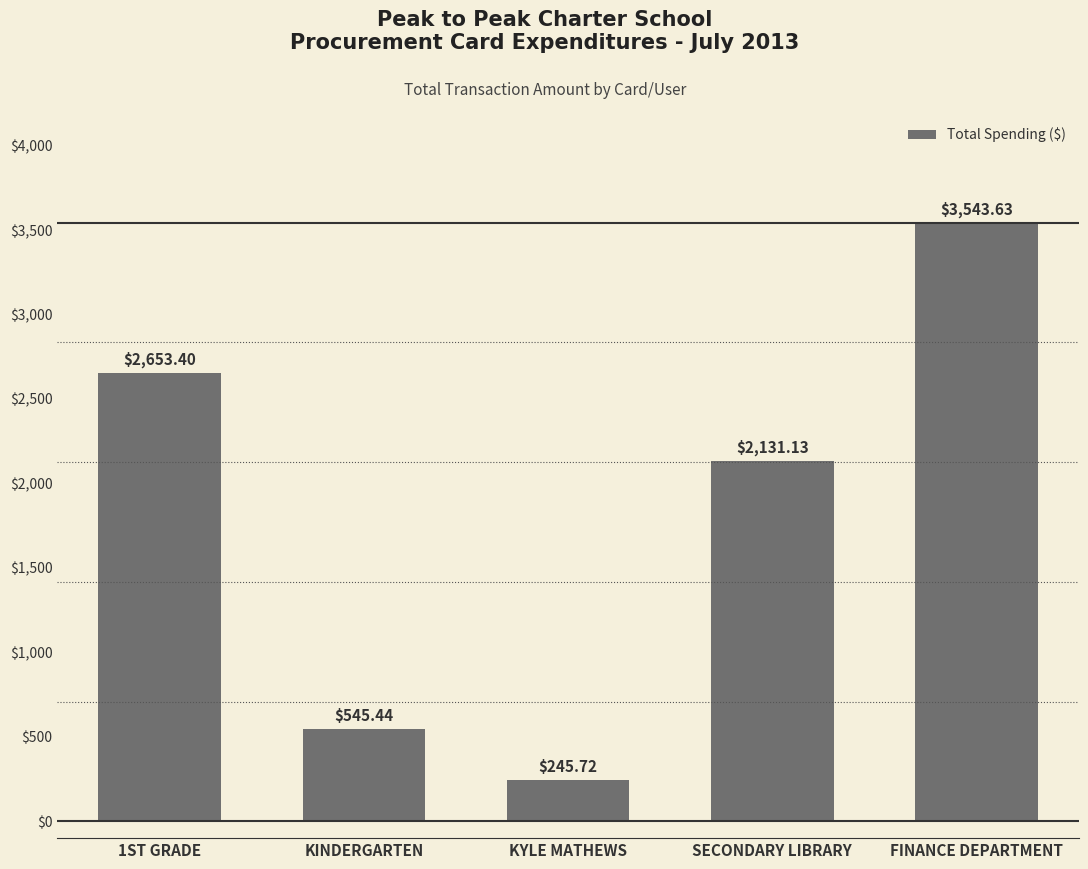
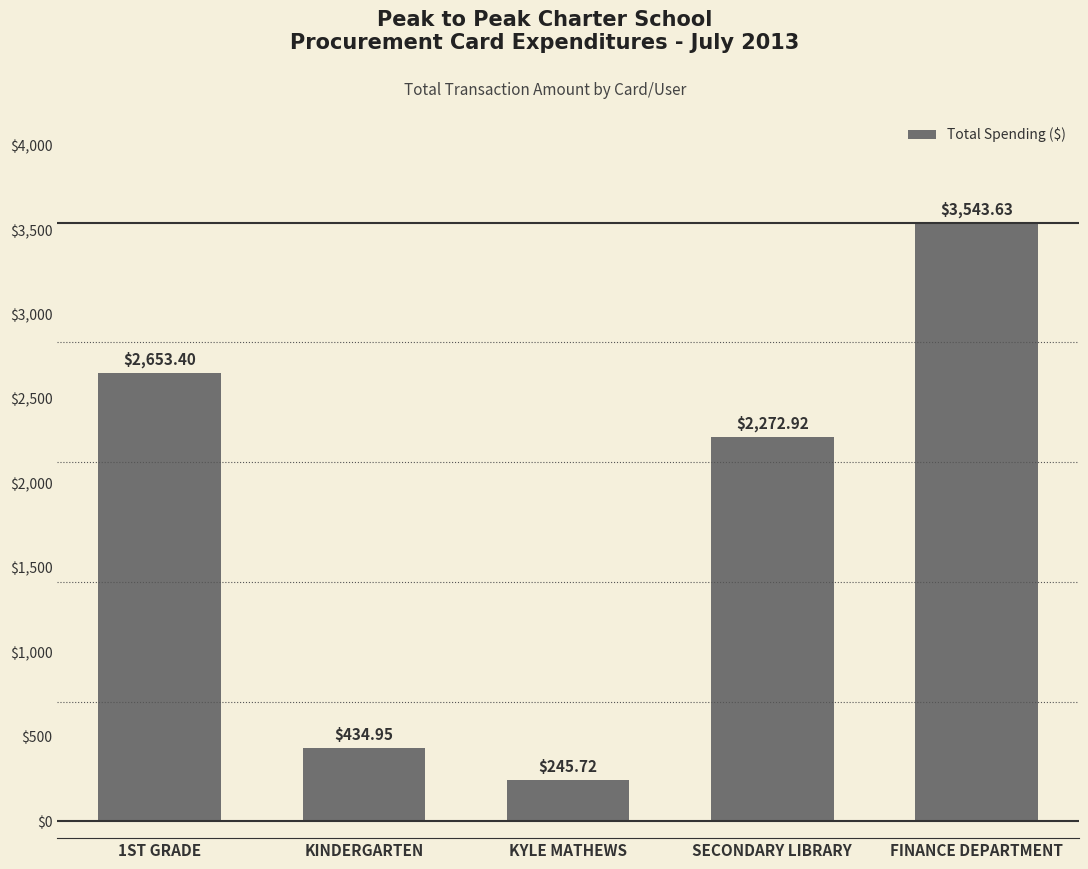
  {
    "1ST GRADE": "$2,653.40",
-   "KINDERGARTEN": "$545.44",
+   "KINDERGARTEN": "$434.95",
    "KYLE MATHEWS": "$245.72",
-   "SECONDARY LIBRARY": "$2,131.13",
+   "SECONDARY LIBRARY": "$2,272.92",
    "FINANCE DEPARTMENT": "$3,543.63"
  }
